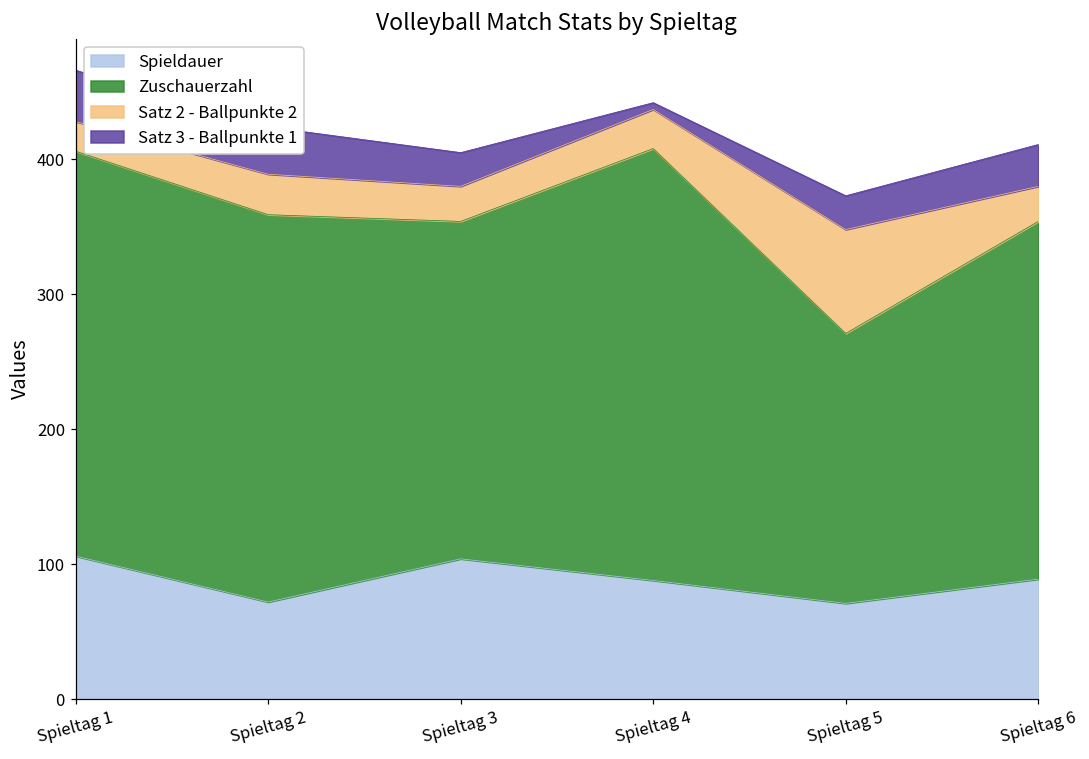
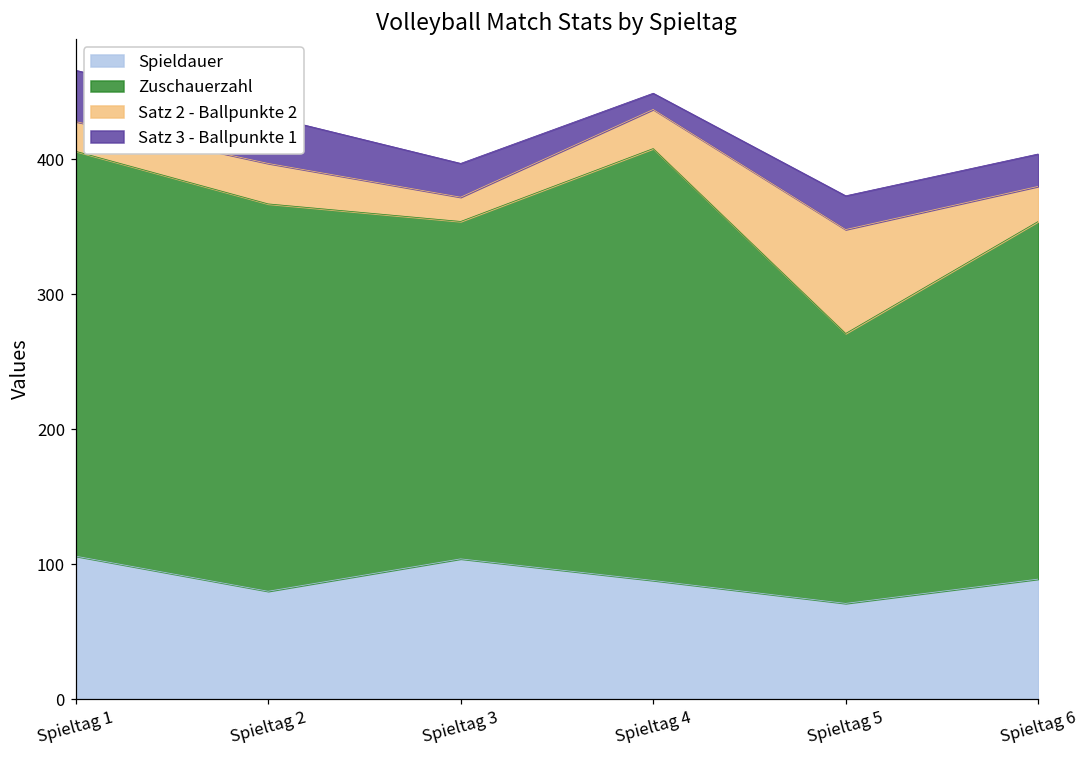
  {
    "Spieldauer": {
      "Spieltag 1": 106,
-     "Spieltag 2": 72,
+     "Spieltag 2": 80,
      "Spieltag 3": 104,
      "Spieltag 4": 88,
      "Spieltag 5": 71,
      "Spieltag 6": 89
    },
    "Zuschauerzahl": {
      "Spieltag 1": 300,
      "Spieltag 2": 287,
      "Spieltag 3": 250,
      "Spieltag 4": 320,
      "Spieltag 5": 200,
      "Spieltag 6": 265
    },
    "Satz 2 - Ballpunkte 2": {
      "Spieltag 1": 22,
      "Spieltag 2": 30,
-     "Spieltag 3": 26,
+     "Spieltag 3": 18,
      "Spieltag 4": 29,
      "Spieltag 5": 77,
      "Spieltag 6": 26
    },
    "Satz 3 - Ballpunkte 1": {
      "Spieltag 1": 38,
      "Spieltag 3": 25,
-     "Spieltag 4": 5,
+     "Spieltag 4": 12,
      "Spieltag 5": 25,
-     "Spieltag 6": 31
+     "Spieltag 6": 24
    }
  }
